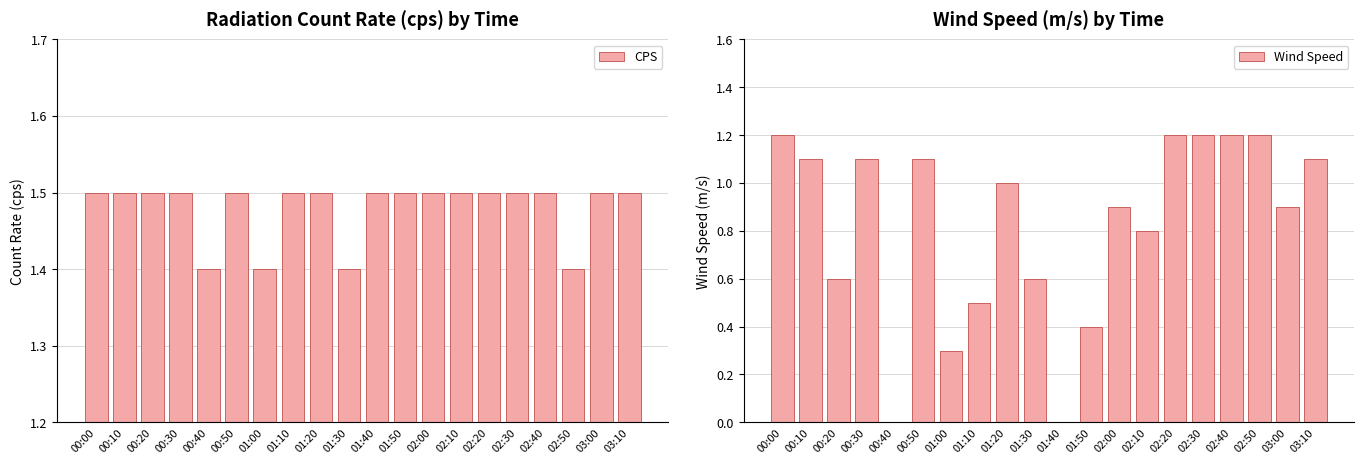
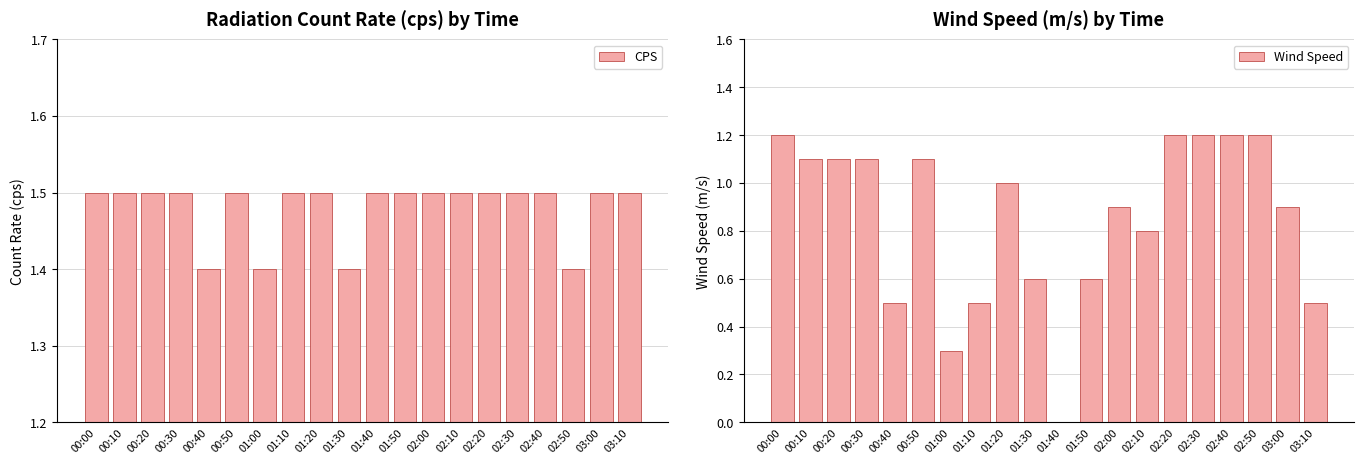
  {
    "Radiation Count Rate (cps) by Time": {
      "00:00": 1.50,
      "00:10": 1.50,
      "00:20": 1.50,
      "00:30": 1.50,
      "00:40": 1.40,
      "00:50": 1.50,
      "01:00": 1.40,
      "01:10": 1.50,
      "01:20": 1.50,
      "01:30": 1.40,
      "01:40": 1.50,
      "01:50": 1.50,
      "02:00": 1.50,
      "02:10": 1.50,
      "02:20": 1.50,
      "02:30": 1.50,
      "02:40": 1.50,
      "02:50": 1.40,
      "03:00": 1.50,
      "03:10": 1.50
    },
    "Wind Speed (m/s) by Time": {
      "00:00": 1.2,
      "00:10": 1.1,
-     "00:20": 0.6,
+     "00:20": 1.1,
      "00:30": 1.1,
-     "00:40": 0.0,
+     "00:40": 0.5,
      "00:50": 1.1,
      "01:00": 0.3,
      "01:10": 0.5,
      "01:20": 1.0,
      "01:30": 0.6,
      "01:40": 0.0,
-     "01:50": 0.4,
+     "01:50": 0.6,
      "02:00": 0.9,
      "02:10": 0.8,
      "02:20": 1.2,
      "02:30": 1.2,
      "02:40": 1.2,
      "02:50": 1.2,
      "03:00": 0.9,
-     "03:10": 1.1
+     "03:10": 0.5
    }
  }
